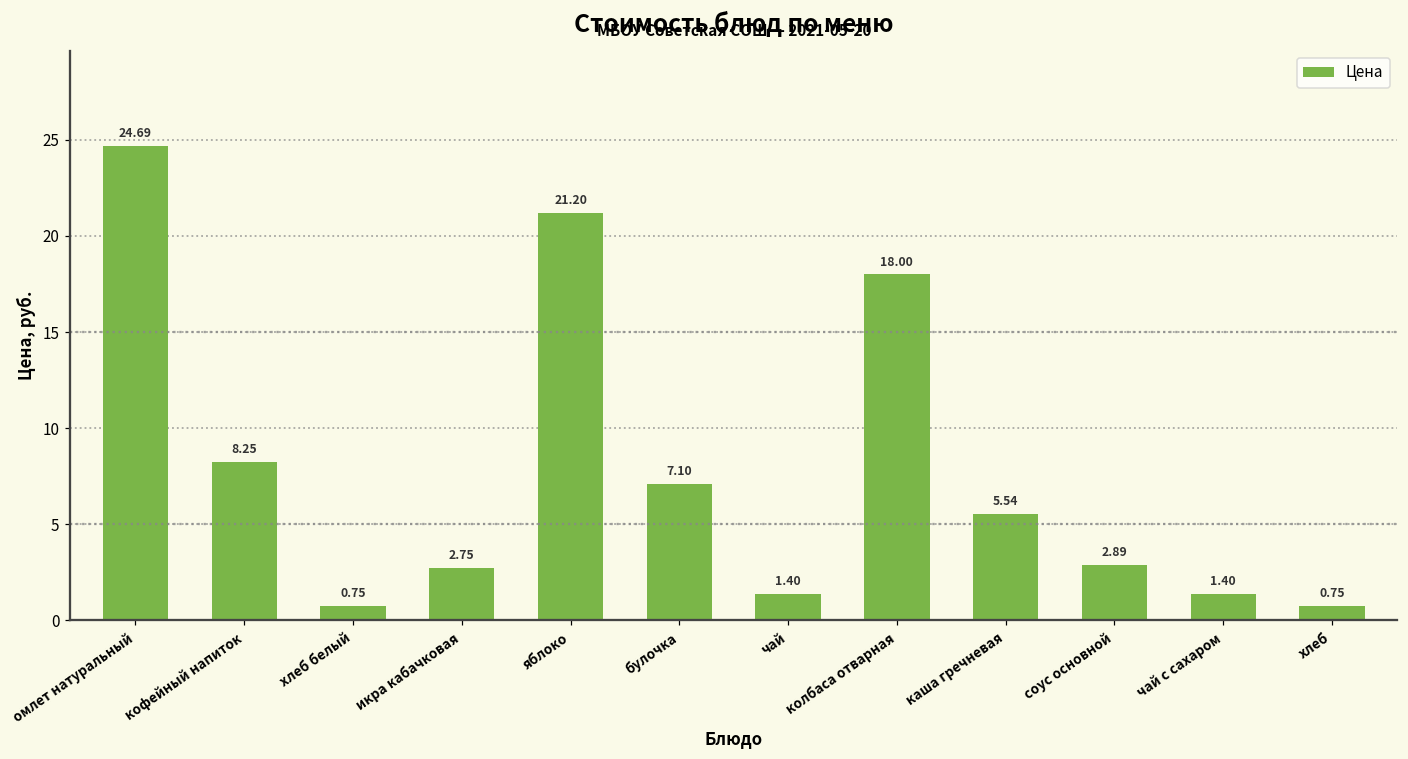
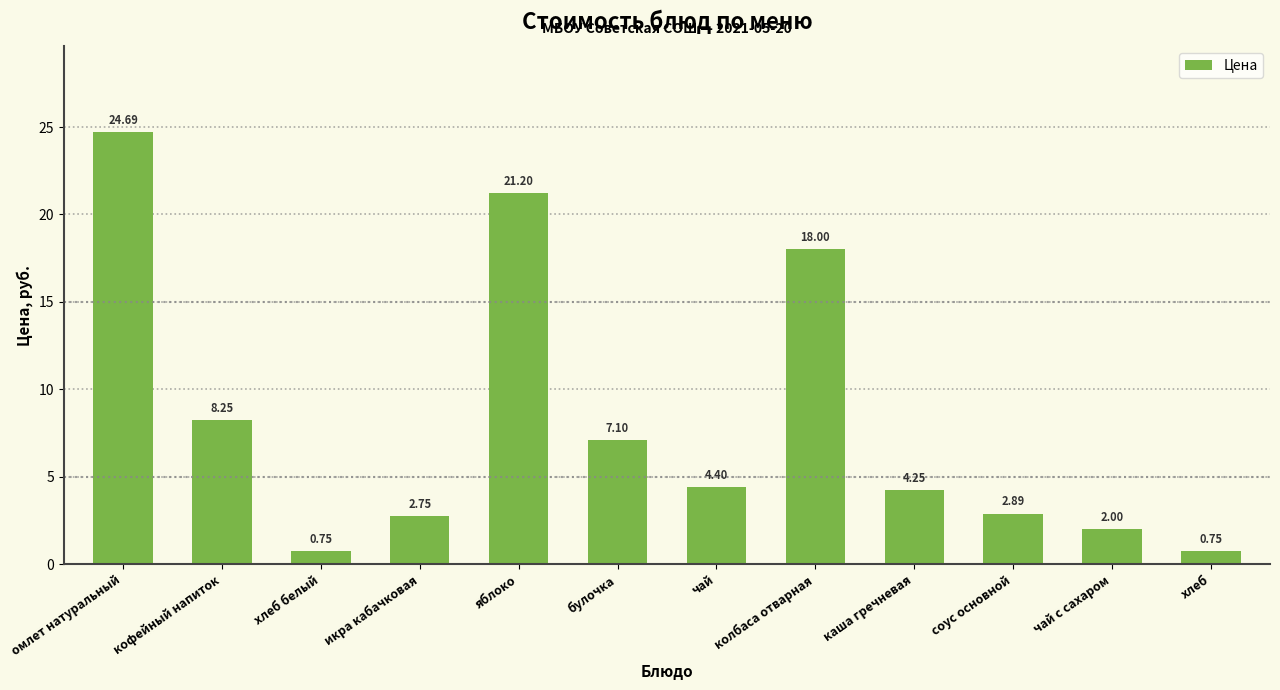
  {
    "омлет натуральный": 24.69,
    "кофейный напиток": 8.25,
    "хлеб белый": 0.75,
    "икра кабачковая": 2.75,
    "яблоко": 21.20,
    "булочка": 7.10,
-   "чай": 1.40,
+   "чай": 4.40,
    "колбаса отварная": 18.00,
-   "каша гречневая": 5.54,
+   "каша гречневая": 4.25,
    "соус основной": 2.89,
-   "чай с сахаром": 1.40,
+   "чай с сахаром": 2.00,
    "хлеб": 0.75
  }
